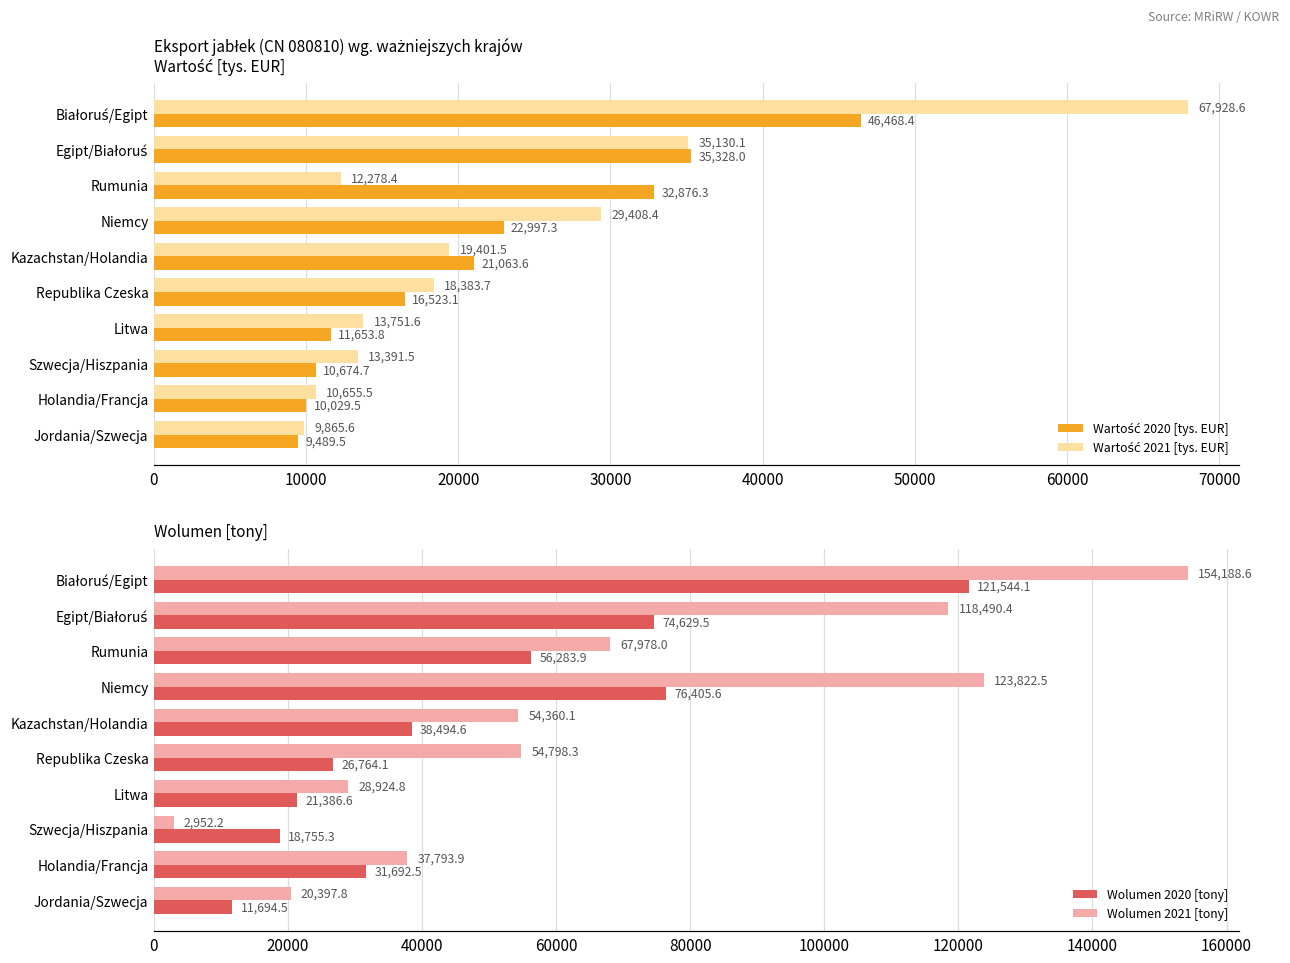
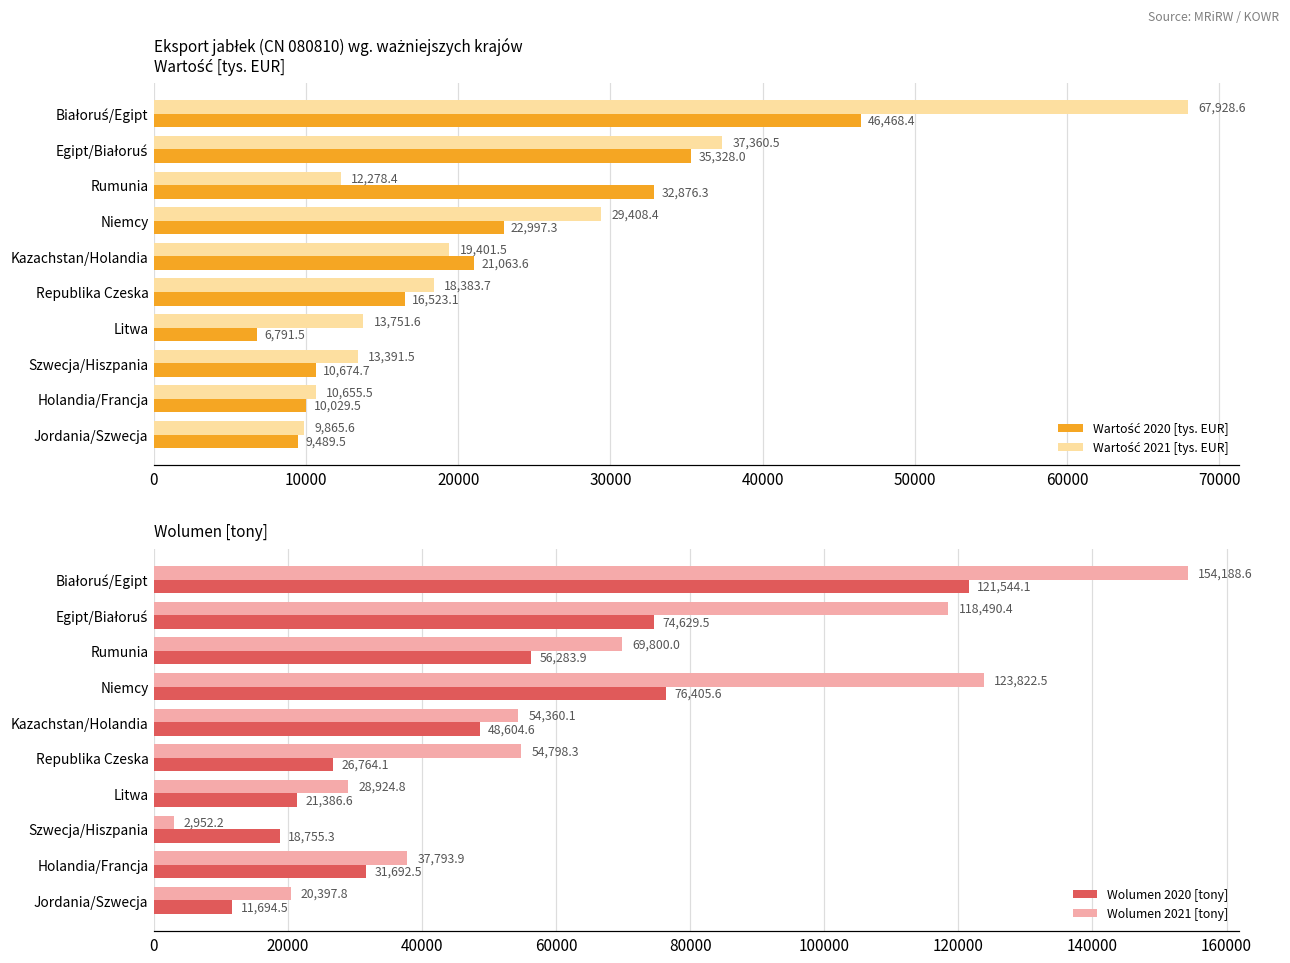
  {
    "Eksport jabłek (CN 080810) wg. ważniejszych krajów Wartość [tys. EUR]": {
      "Wartość 2020 [tys. EUR]": {
        "Białoruś/Egipt": "46,468.4",
        "Egipt/Białoruś": "35,328.0",
        "Rumunia": "32,876.3",
        "Niemcy": "22,997.3",
        "Kazachstan/Holandia": "21,063.6",
        "Republika Czeska": "16,523.1",
-       "Litwa": "11,653.8",
+       "Litwa": "6,791.5",
        "Szwecja/Hiszpania": "10,674.7",
        "Holandia/Francja": "10,029.5",
        "Jordania/Szwecja": "9,489.5"
      },
      "Wartość 2021 [tys. EUR]": {
        "Białoruś/Egipt": "67,928.6",
-       "Egipt/Białoruś": "35,130.1",
+       "Egipt/Białoruś": "37,360.5",
        "Rumunia": "12,278.4",
        "Niemcy": "29,408.4",
        "Kazachstan/Holandia": "19,401.5",
        "Republika Czeska": "18,383.7",
        "Litwa": "13,751.6",
        "Szwecja/Hiszpania": "13,391.5",
        "Holandia/Francja": "10,655.5",
        "Jordania/Szwecja": "9,865.6"
      }
    },
    "Wolumen [tony]": {
      "Wolumen 2020 [tony]": {
        "Białoruś/Egipt": "121,544.1",
        "Egipt/Białoruś": "74,629.5",
        "Rumunia": "56,283.9",
        "Niemcy": "76,405.6",
-       "Kazachstan/Holandia": "38,494.6",
+       "Kazachstan/Holandia": "48,604.6",
        "Republika Czeska": "26,764.1",
        "Litwa": "21,386.6",
        "Szwecja/Hiszpania": "18,755.3",
        "Holandia/Francja": "31,692.5",
        "Jordania/Szwecja": "11,694.5"
      },
      "Wolumen 2021 [tony]": {
        "Białoruś/Egipt": "154,188.6",
        "Egipt/Białoruś": "118,490.4",
-       "Rumunia": "67,978.0",
+       "Rumunia": "69,800.0",
        "Niemcy": "123,822.5",
        "Kazachstan/Holandia": "54,360.1",
        "Republika Czeska": "54,798.3",
        "Litwa": "28,924.8",
        "Szwecja/Hiszpania": "2,952.2",
        "Holandia/Francja": "37,793.9",
        "Jordania/Szwecja": "20,397.8"
      }
    }
  }
